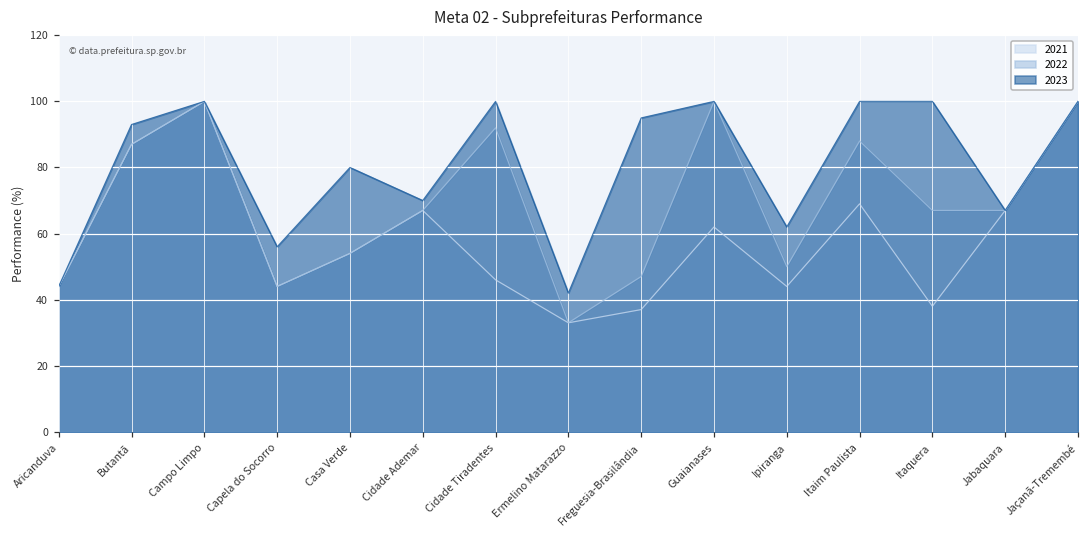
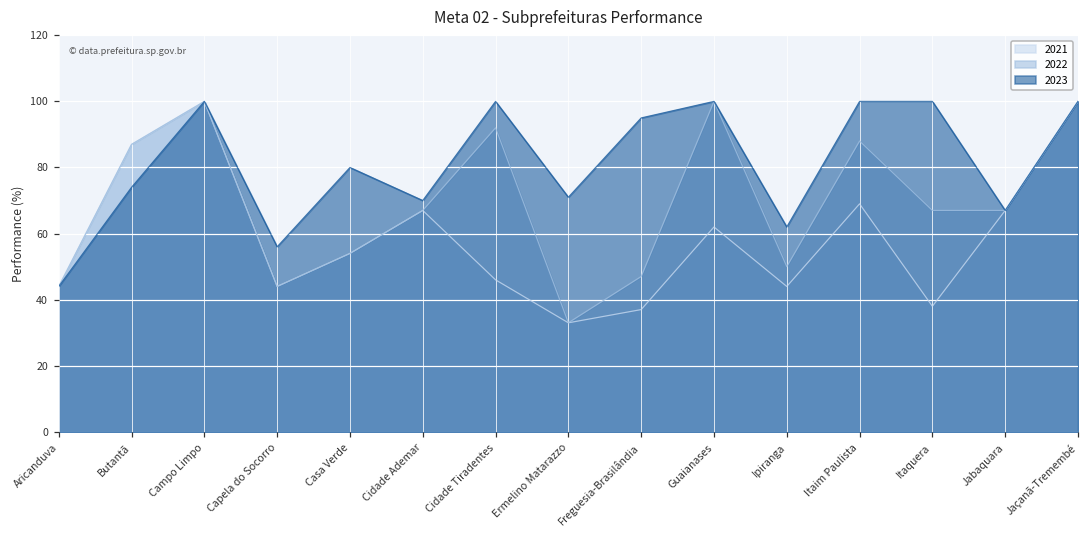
  {
    "2023": {
-     "Butantã": 93,
+     "Butantã": 74,
      "Capela do Socorro": 56,
      "Casa Verde": 80,
      "Cidade Ademar": 70,
      "Cidade Tiradentes": 100,
-     "Ermelino Matarazzo": 42,
+     "Ermelino Matarazzo": 71,
      "Freguesia-Brasilândia": 95,
      "Ipiranga": 62,
      "Itaim Paulista": 100,
      "Itaquera": 100
    }
  }
